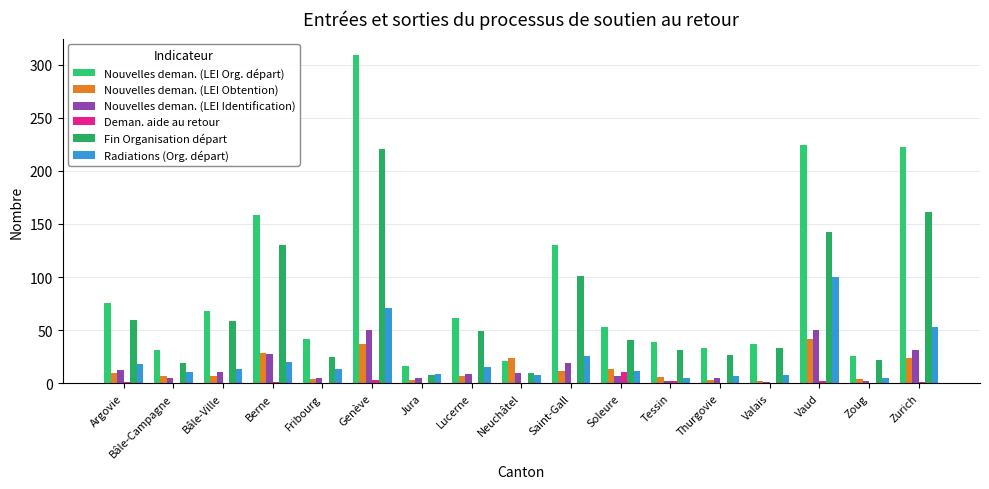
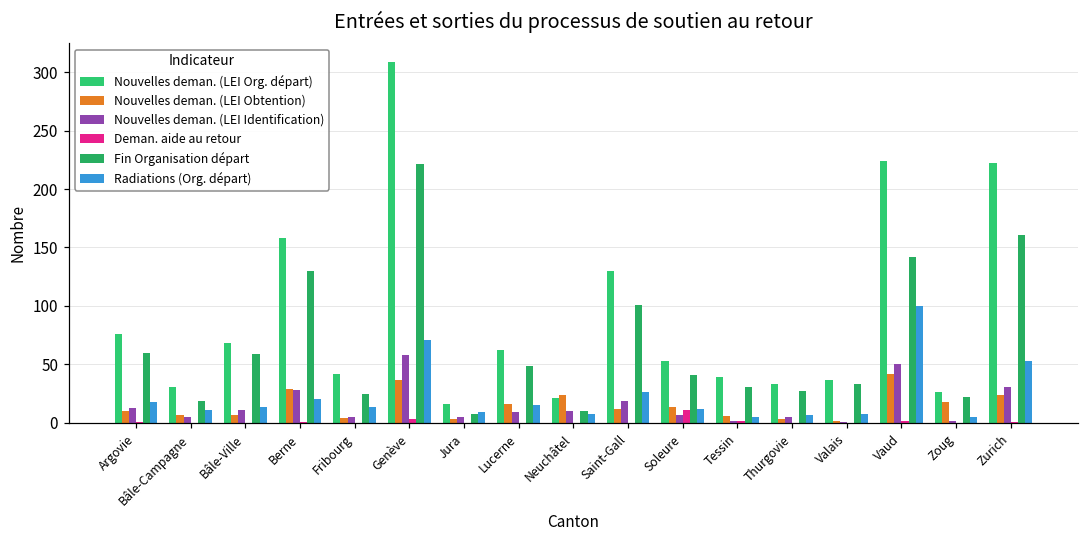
  {
    "Nouvelles deman. (LEI Obtention)": {
      "Argovie": 10,
      "Bâle-Campagne": 7,
      "Bâle-Ville": 7,
      "Berne": 29,
      "Fribourg": 4,
      "Genève": 37,
      "Jura": 3,
-     "Lucerne": 7,
+     "Lucerne": 16,
      "Neuchâtel": 24,
      "Saint-Gall": 12,
      "Soleure": 14,
      "Tessin": 6,
      "Thurgovie": 3,
      "Vaud": 42,
-     "Zoug": 4,
+     "Zoug": 18,
      "Zurich": 24
    },
    "Nouvelles deman. (LEI Identification)": {
      "Argovie": 13,
      "Bâle-Campagne": 5,
      "Bâle-Ville": 11,
      "Berne": 28,
      "Fribourg": 5,
-     "Genève": 50,
+     "Genève": 58,
      "Jura": 5,
      "Lucerne": 9,
      "Neuchâtel": 10,
      "Saint-Gall": 19,
      "Soleure": 7,
      "Thurgovie": 5,
      "Vaud": 50,
      "Zurich": 31
    },
    "Deman. aide au retour": {
      "Bâle-Campagne": 0,
      "Bâle-Ville": 0,
      "Fribourg": 0,
      "Genève": 3,
      "Jura": 0,
      "Lucerne": 0,
      "Neuchâtel": 0,
      "Saint-Gall": 0,
      "Soleure": 11,
      "Thurgovie": 0,
      "Valais": 0,
      "Zoug": 0
    },
    "Radiations (Org. départ)": {
      "Argovie": 18,
      "Bâle-Campagne": 11,
      "Bâle-Ville": 14,
      "Berne": 20,
      "Fribourg": 14,
      "Genève": 71,
      "Jura": 9,
      "Lucerne": 15,
      "Neuchâtel": 8,
      "Saint-Gall": 26,
      "Soleure": 12,
      "Tessin": 5,
      "Thurgovie": 7,
      "Valais": 8,
      "Vaud": 100,
      "Zoug": 5,
      "Zurich": 53
    }
  }
